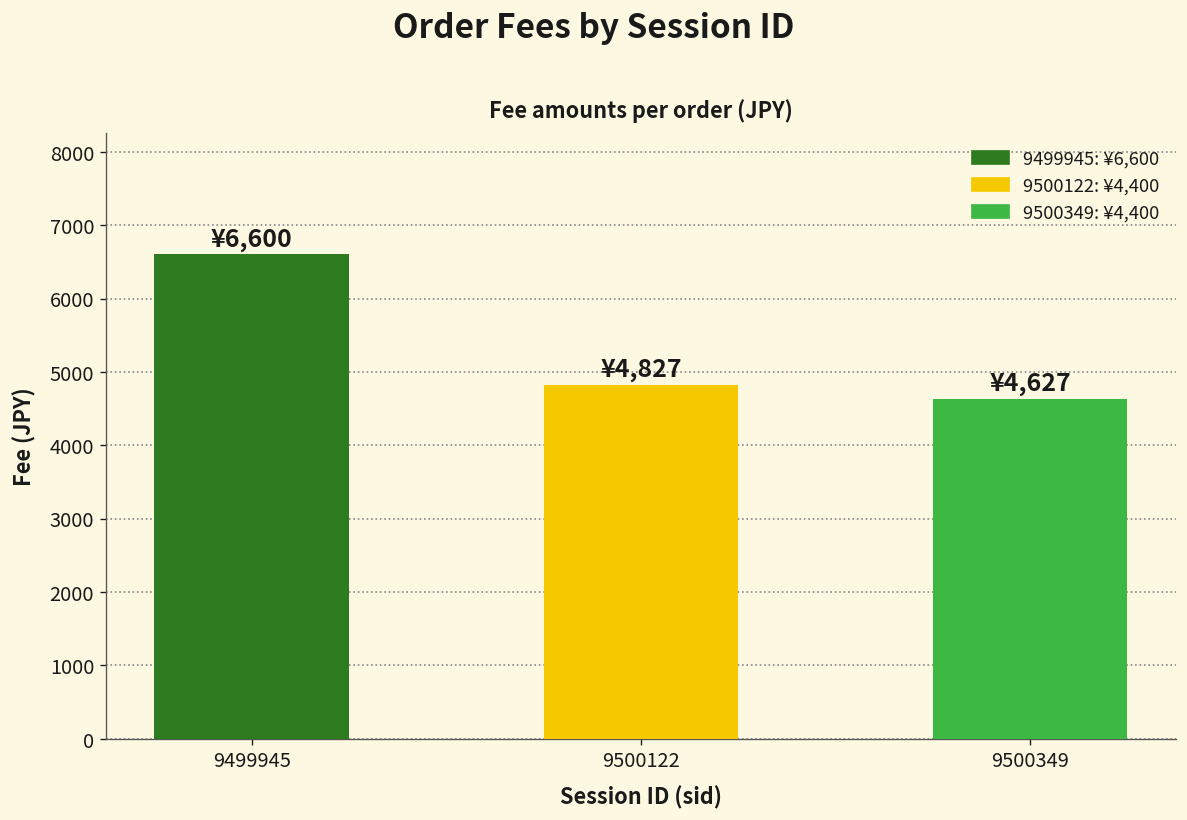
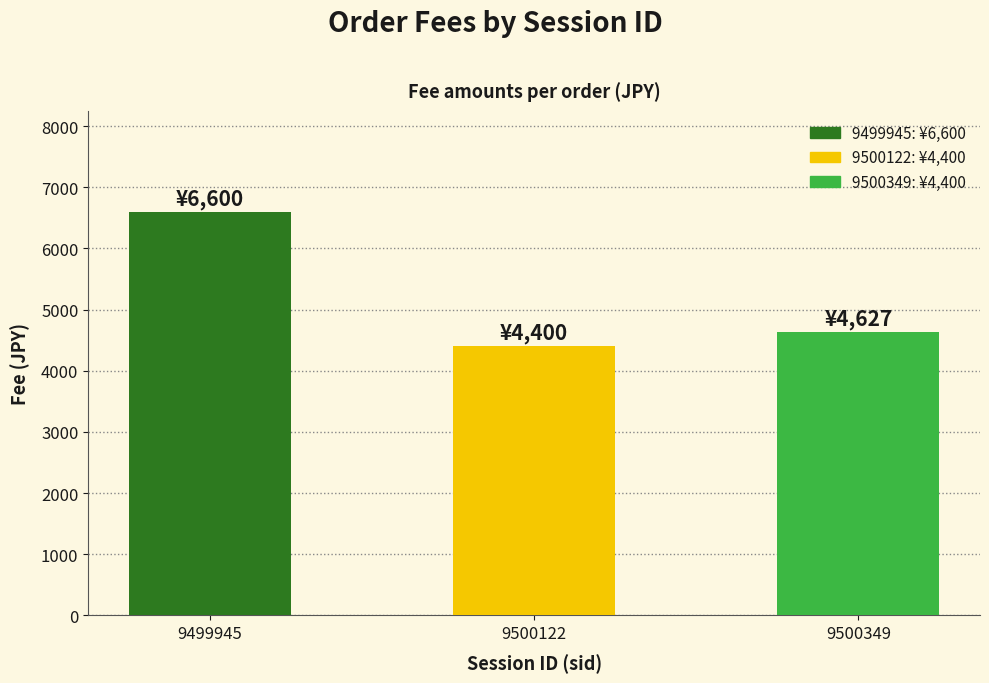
  {
    "9499945": "¥6,600",
-   "9500122": "¥4,827",
+   "9500122": "¥4,400",
    "9500349": "¥4,627"
  }
